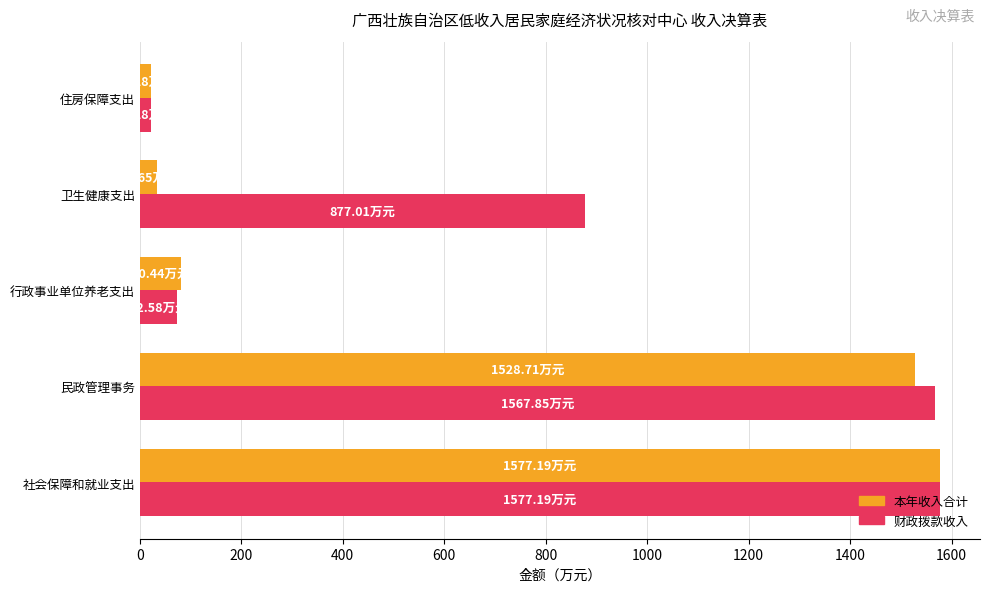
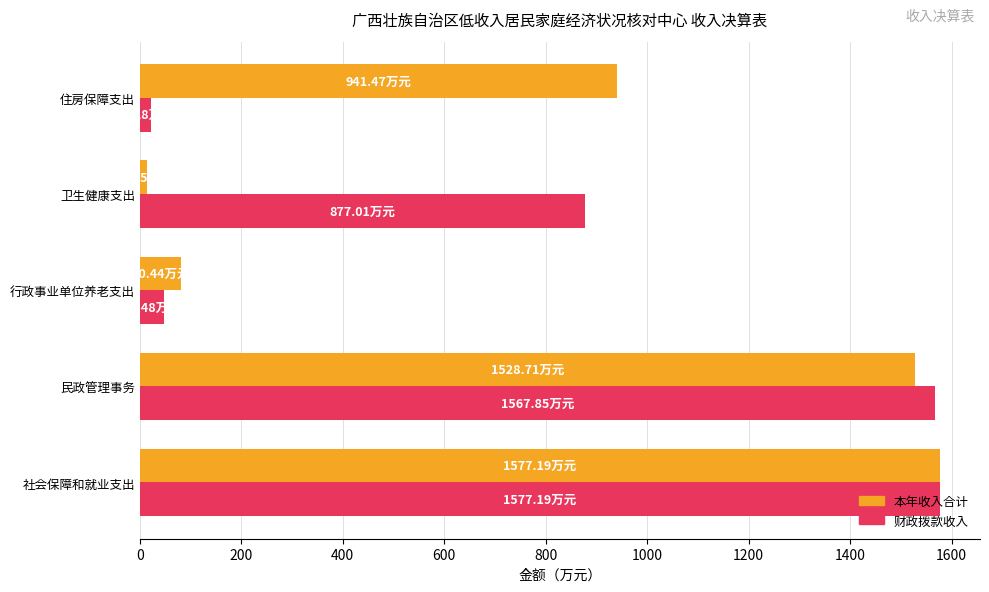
  {
    "本年收入合计": {
-     "住房保障支出": 20,
-     "卫生健康支出": 30
+     "住房保障支出": 940,
+     "卫生健康支出": 10
    },
    "财政拨款收入": {
      "住房保障支出": 20,
-     "行政事业单位养老支出": 70
+     "行政事业单位养老支出": 50
    }
  }
